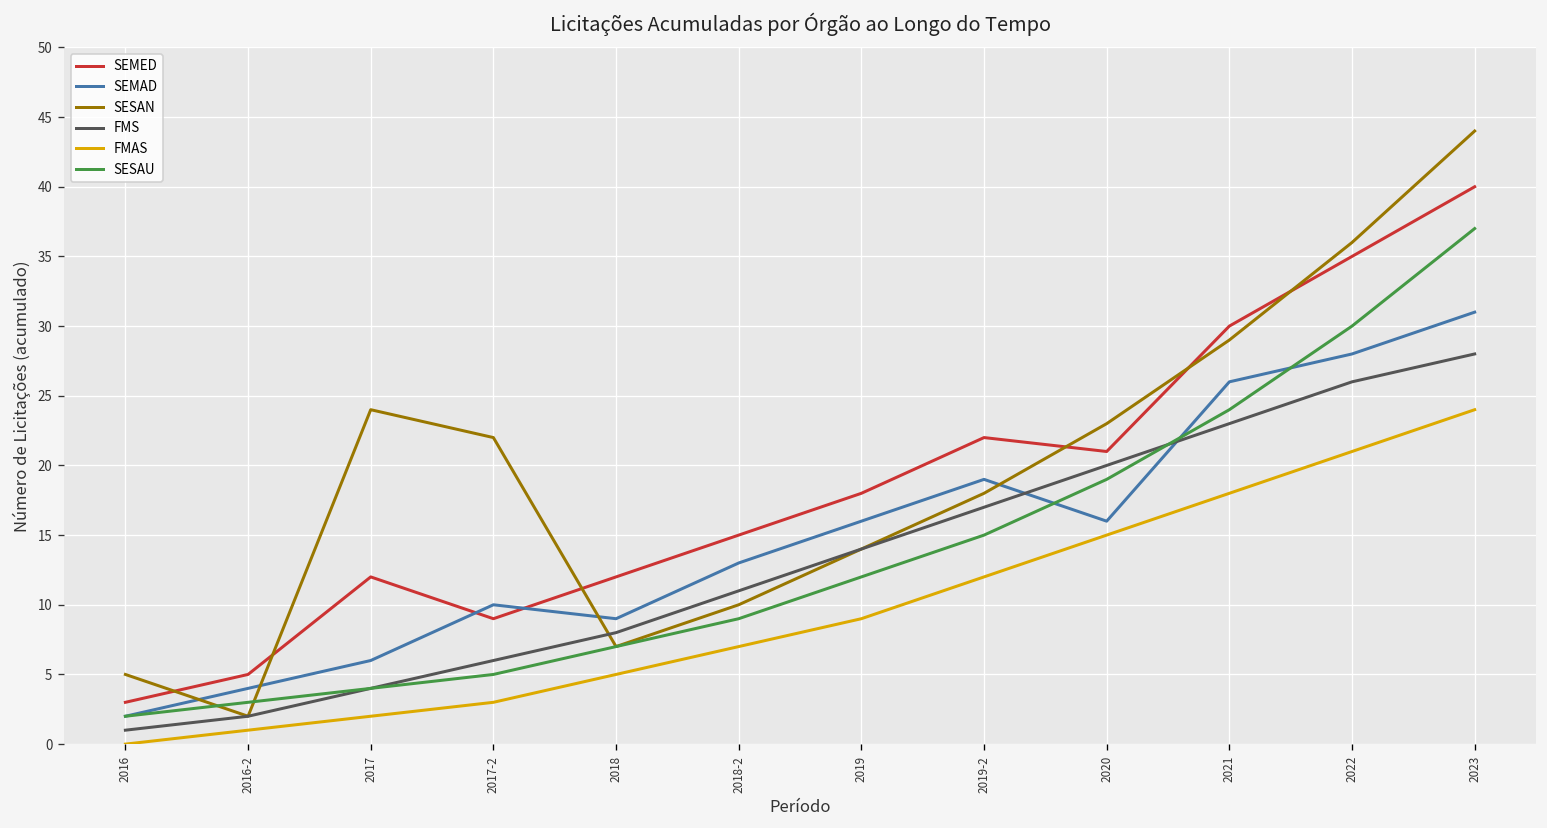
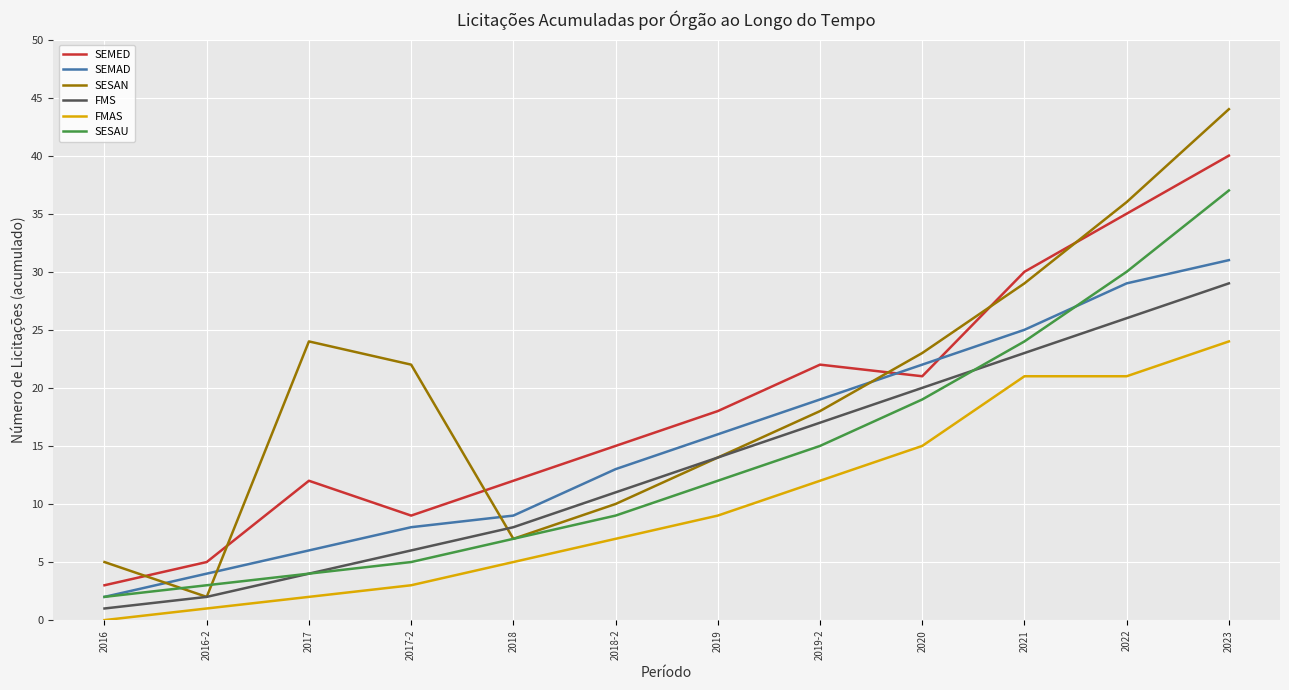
  {
    "SEMED": {
      "2016": 3,
      "2016-2": 5,
      "2017": 12,
      "2017-2": 9,
      "2018": 12,
      "2018-2": 15,
      "2019": 18,
      "2019-2": 22,
      "2020": 21,
      "2021": 30,
      "2022": 35,
      "2023": 40
    },
    "SEMAD": {
      "2016-2": 4,
      "2017": 6,
-     "2017-2": 10,
+     "2017-2": 8,
      "2018": 9,
      "2018-2": 13,
      "2019": 16,
      "2019-2": 19,
-     "2020": 16,
-     "2021": 26,
-     "2022": 28,
+     "2020": 22,
+     "2021": 25,
+     "2022": 29,
      "2023": 31
    },
    "SESAN": {
      "2016": 5,
      "2017": 24,
      "2017-2": 22,
      "2018-2": 10,
      "2019-2": 18,
      "2020": 23,
      "2021": 29,
      "2022": 36,
      "2023": 44
    },
    "FMS": {
      "2016": 1,
      "2017-2": 6,
      "2018": 8,
      "2018-2": 11,
      "2019-2": 17,
      "2020": 20,
      "2021": 23,
      "2022": 26,
-     "2023": 28
+     "2023": 29
    },
    "FMAS": {
      "2016": 0,
      "2016-2": 1,
      "2017": 2,
      "2017-2": 3,
      "2018": 5,
      "2018-2": 7,
      "2019": 9,
      "2019-2": 12,
      "2020": 15,
-     "2021": 18,
+     "2021": 21,
      "2022": 21,
      "2023": 24
    },
    "SESAU": {
      "2016-2": 3,
      "2017-2": 5,
      "2018-2": 9,
      "2019": 12,
      "2019-2": 15,
      "2020": 19,
      "2021": 24,
      "2022": 30,
      "2023": 37
    }
  }
